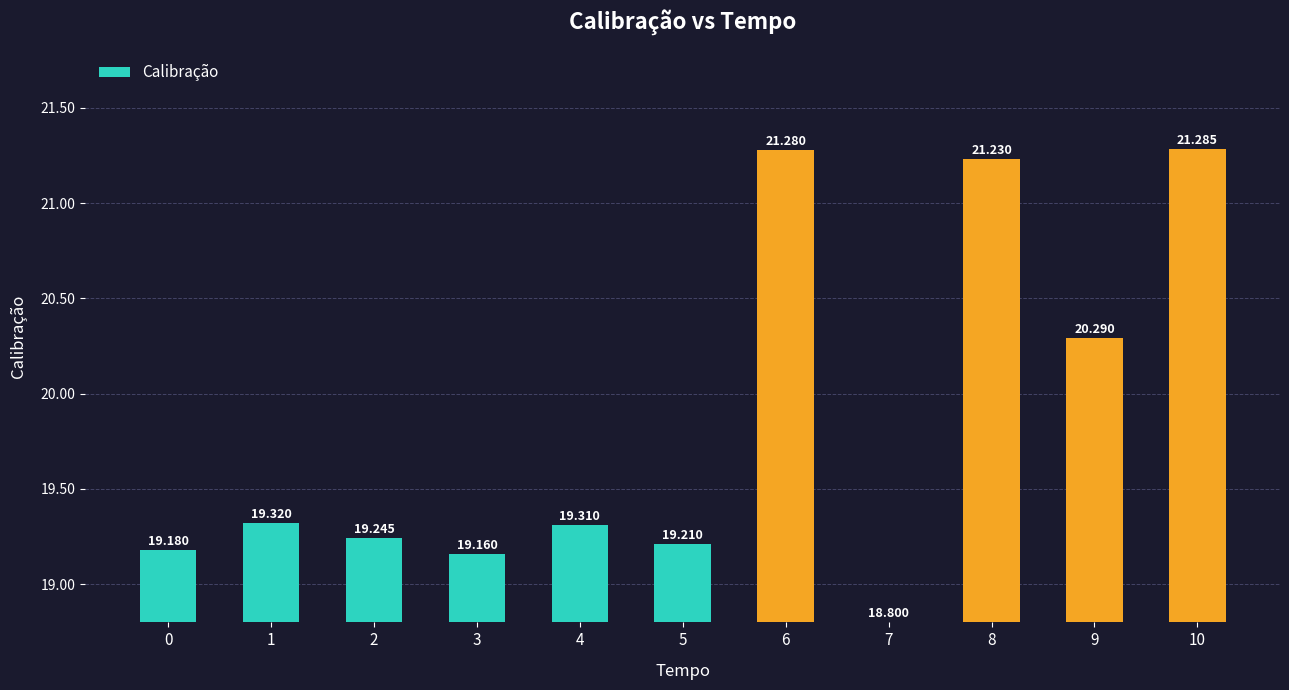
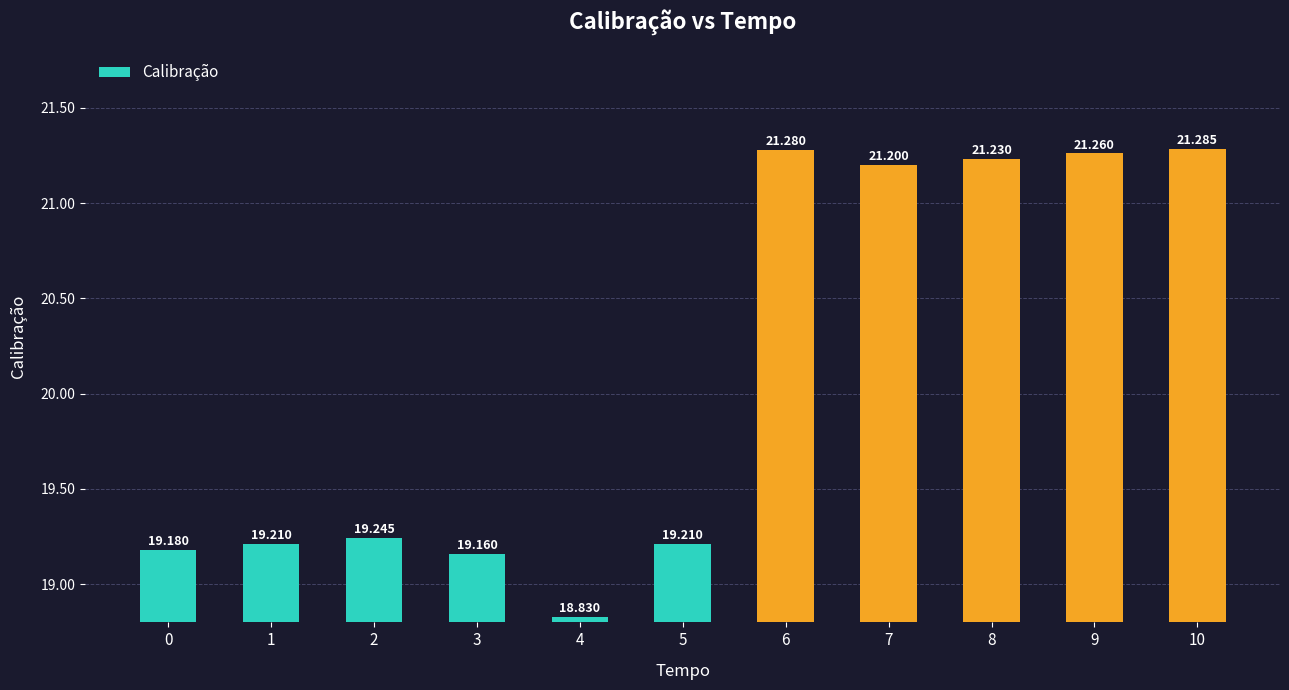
  {
    "0": 19.180,
-   "1": 19.320,
+   "1": 19.210,
    "2": 19.245,
    "3": 19.160,
-   "4": 19.310,
+   "4": 18.830,
    "5": 19.210,
    "6": 21.280,
-   "7": 18.800,
+   "7": 21.200,
    "8": 21.230,
-   "9": 20.290,
+   "9": 21.260,
    "10": 21.285
  }
